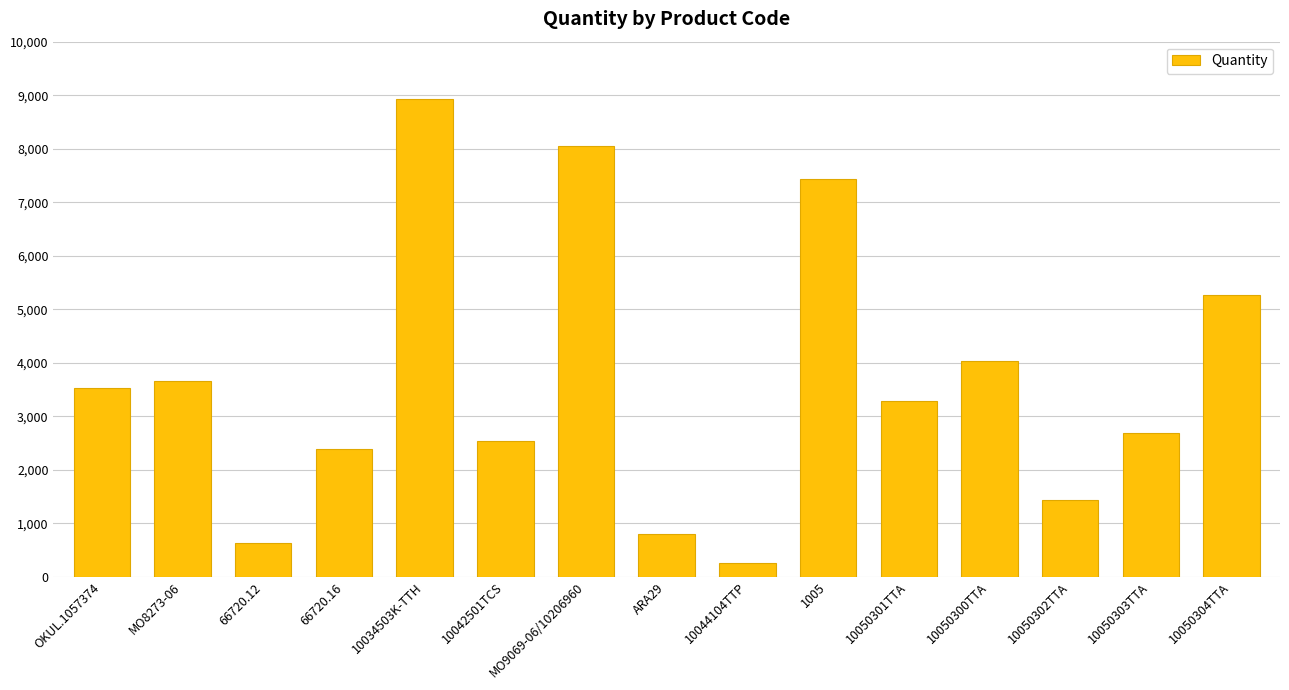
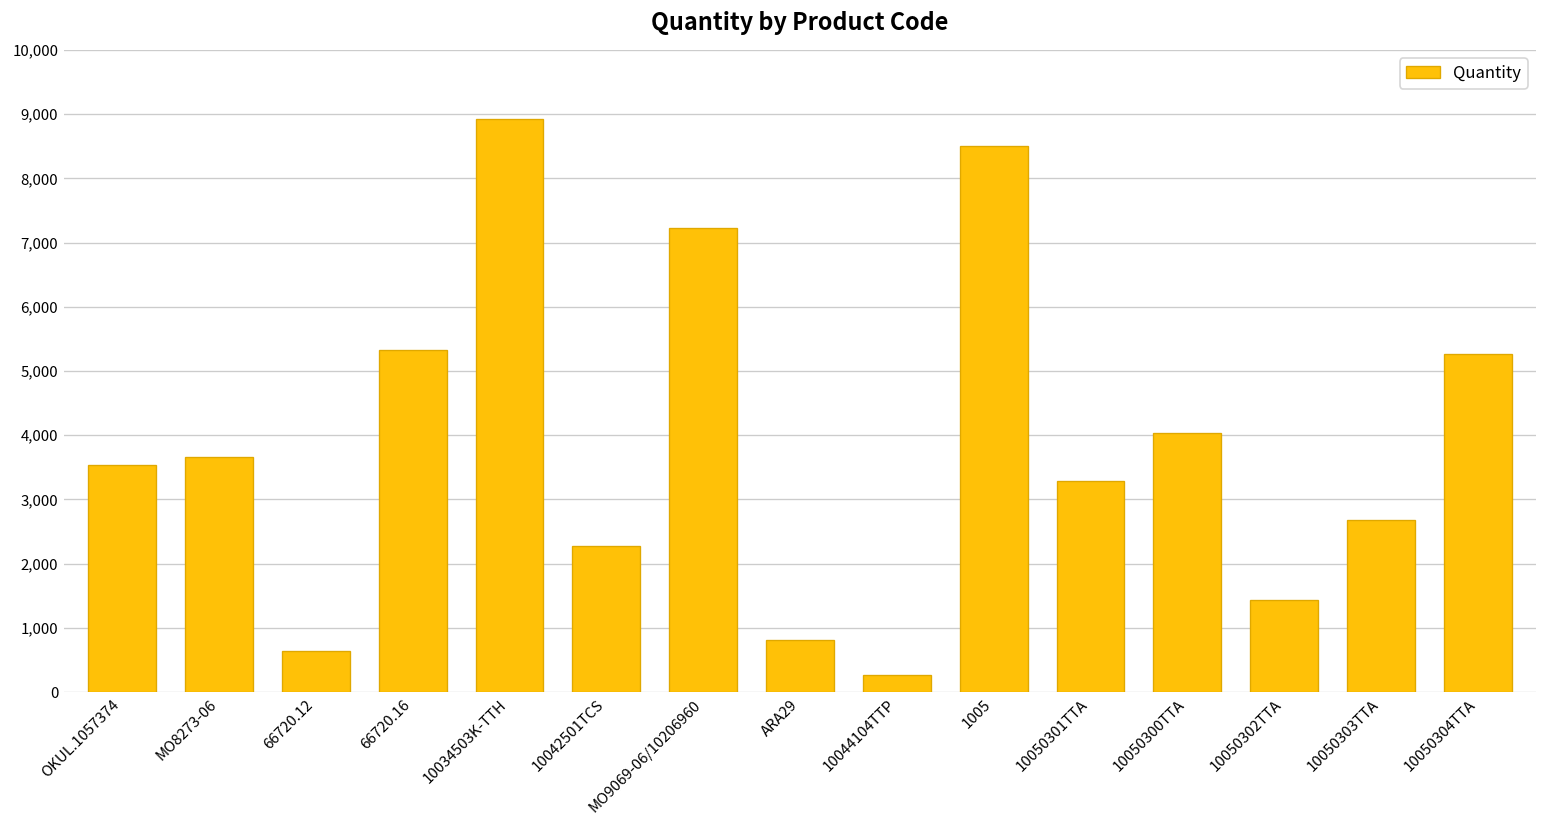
  {
    "OKUL.1057374": "3,500",
    "MO8273-06": "3,700",
    "66720.12": "600",
-   "66720.16": "2,400",
+   "66720.16": "5,300",
    "10034503K-TTH": "8,900",
-   "10042501TCS": "2,500",
-   "MO9069-06/10206960": "8,100",
+   "10042501TCS": "2,300",
+   "MO9069-06/10206960": "7,200",
    "ARA29": "800",
    "10044104TTP": "300",
-   "1005": "7,400",
+   "1005": "8,500",
    "10050301TTA": "3,300",
    "10050300TTA": "4,000",
    "10050302TTA": "1,400",
    "10050303TTA": "2,700",
    "10050304TTA": "5,300"
  }
